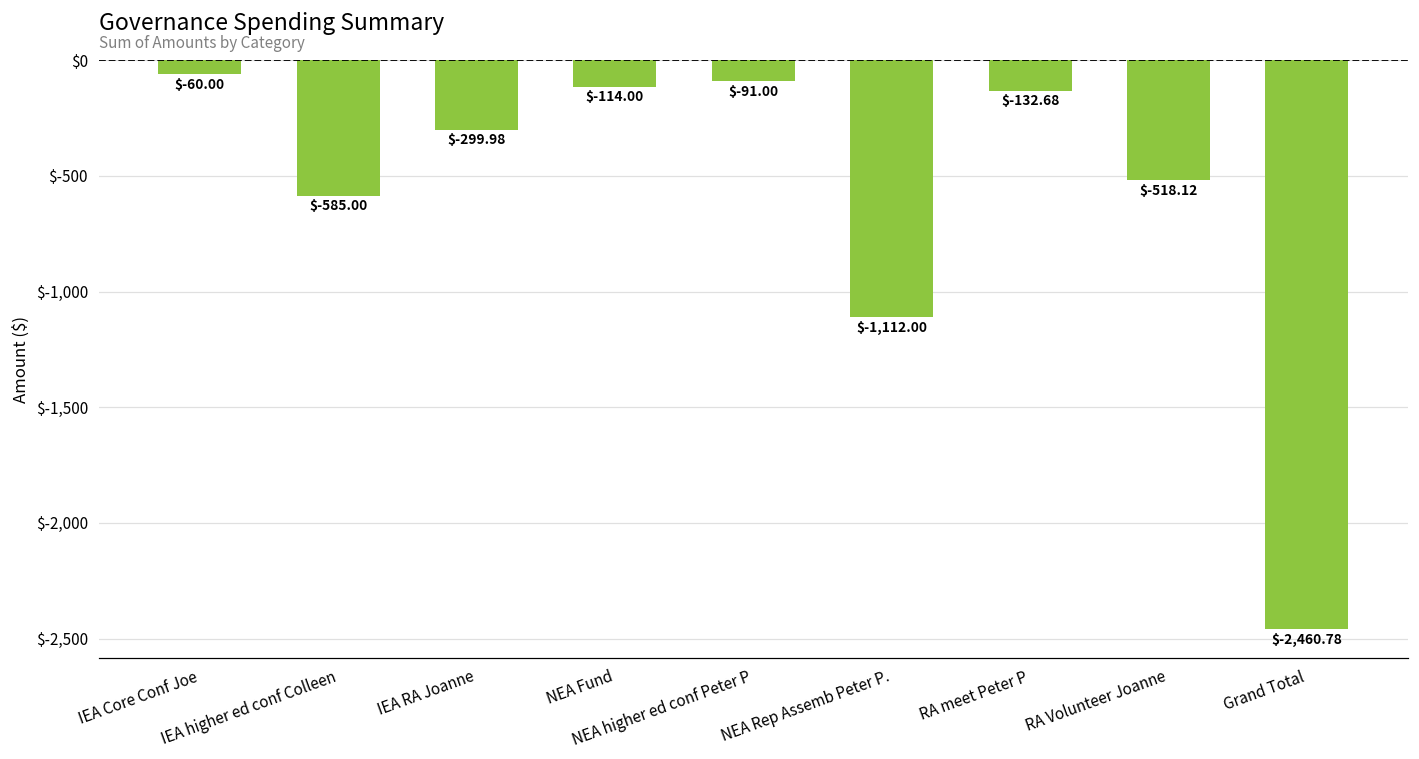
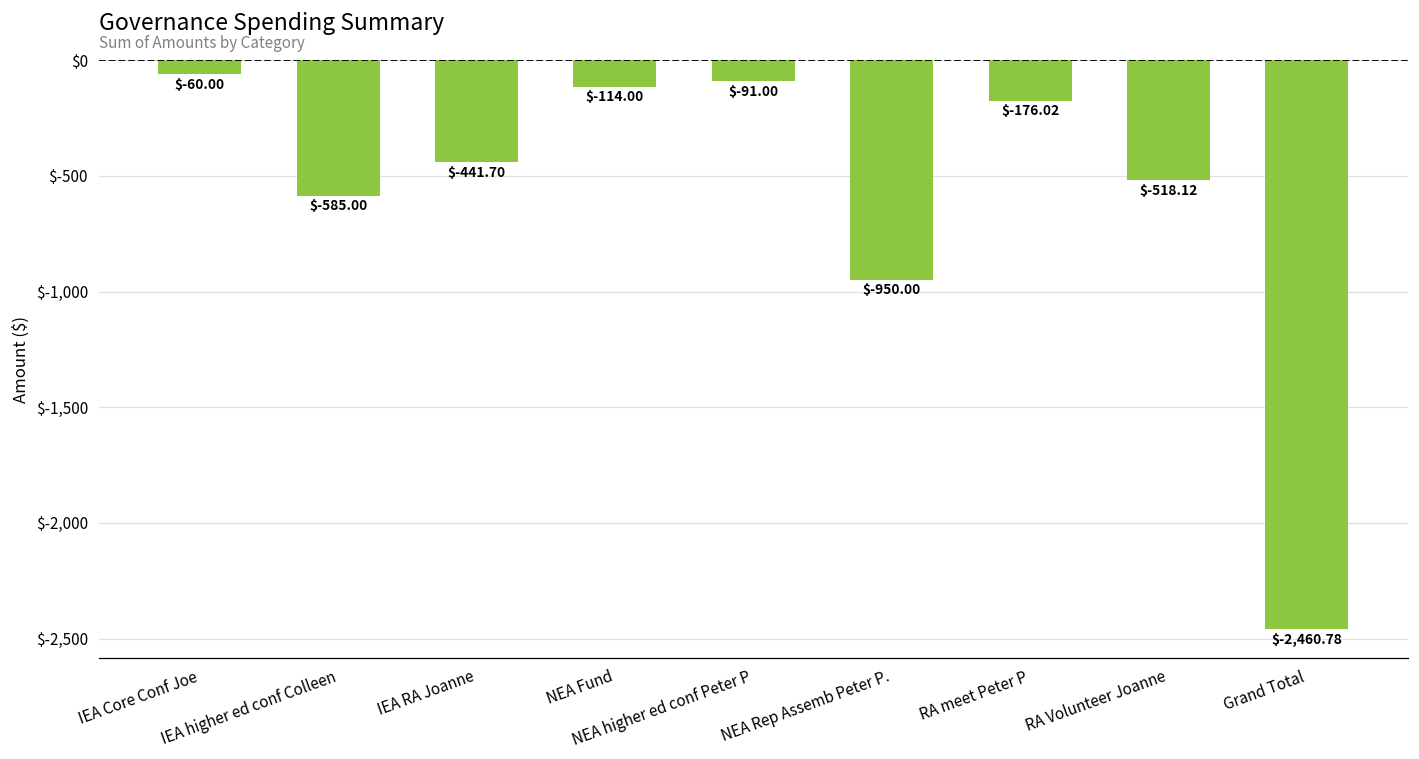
  {
    "IEA Core Conf Joe": "$-60.00",
    "IEA higher ed conf Colleen": "$-585.00",
-   "IEA RA Joanne": "$-299.98",
+   "IEA RA Joanne": "$-441.70",
    "NEA Fund": "$-114.00",
    "NEA higher ed conf Peter P": "$-91.00",
-   "NEA Rep Assemb Peter P.": "$-1,112.00",
-   "RA meet Peter P": "$-132.68",
+   "NEA Rep Assemb Peter P.": "$-950.00",
+   "RA meet Peter P": "$-176.02",
    "RA Volunteer Joanne": "$-518.12",
    "Grand Total": "$-2,460.78"
  }
